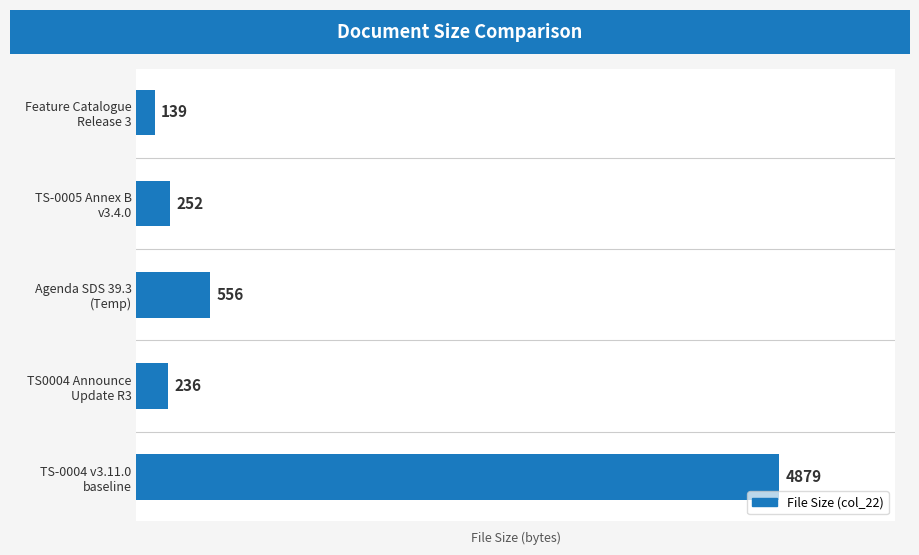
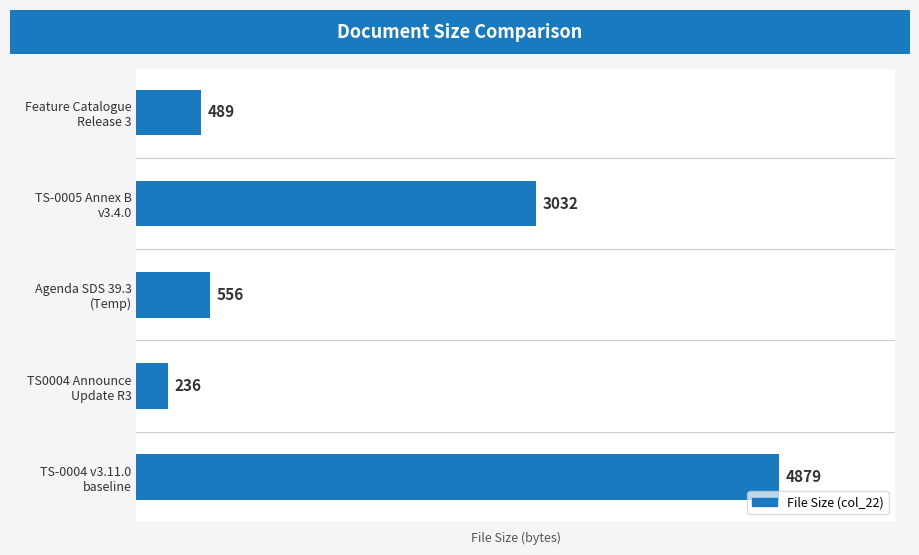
  {
-   "Feature Catalogue Release 3": 139,
-   "TS-0005 Annex B v3.4.0": 252,
+   "Feature Catalogue Release 3": 489,
+   "TS-0005 Annex B v3.4.0": 3032,
    "Agenda SDS 39.3 (Temp)": 556,
    "TS0004 Announce Update R3": 236,
    "TS-0004 v3.11.0 baseline": 4879
  }
